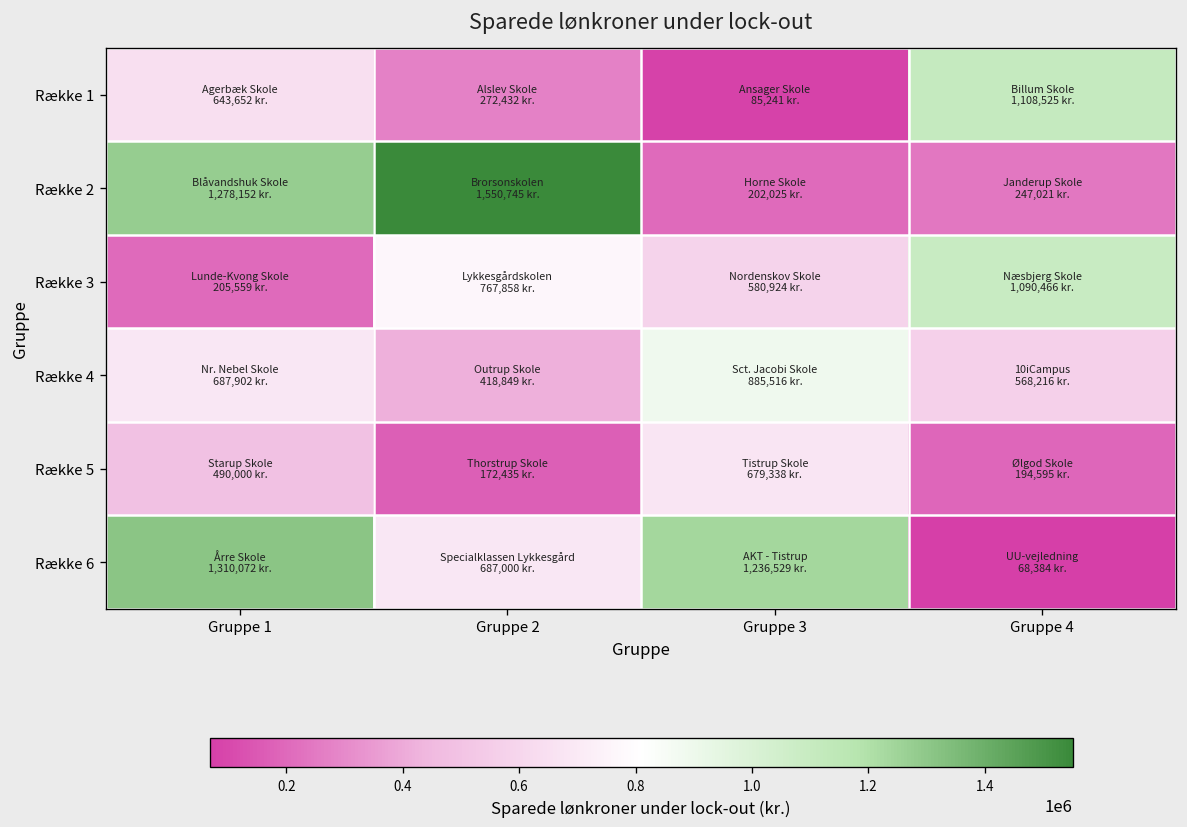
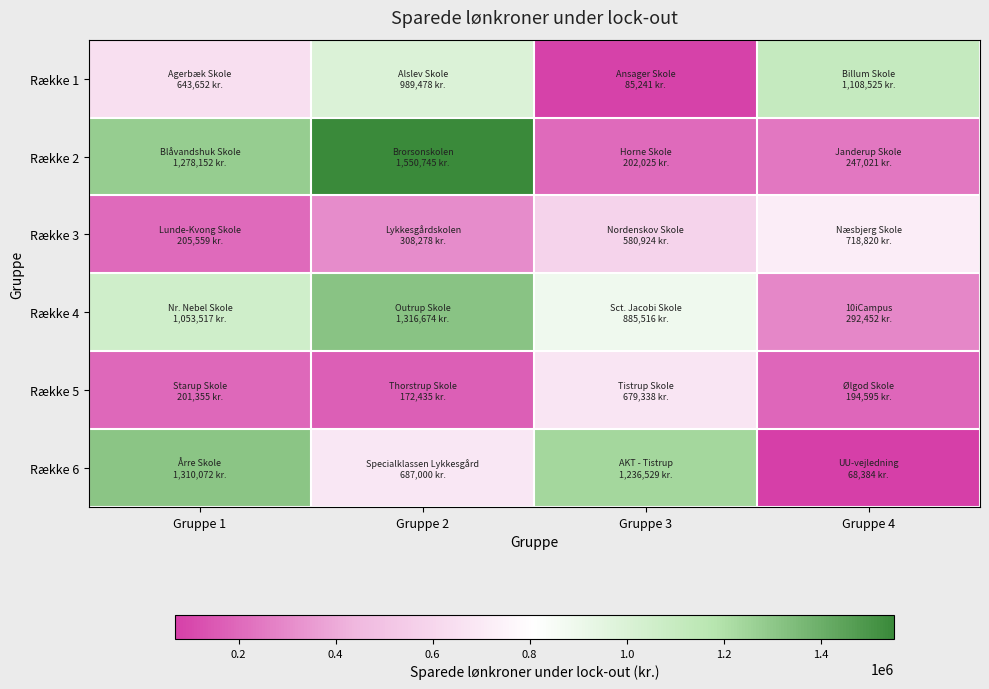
  {
    "Række 1": {
      "Gruppe 1": "643,652",
-     "Gruppe 2": "272,432",
+     "Gruppe 2": "989,478",
      "Gruppe 3": "85,241",
      "Gruppe 4": "1,108,525"
    },
    "Række 2": {
      "Gruppe 1": "1,278,152",
      "Gruppe 2": "1,550,745",
      "Gruppe 3": "202,025",
      "Gruppe 4": "247,021"
    },
    "Række 3": {
      "Gruppe 1": "205,559",
-     "Gruppe 2": "767,858",
+     "Gruppe 2": "308,278",
      "Gruppe 3": "580,924",
-     "Gruppe 4": "1,090,466"
+     "Gruppe 4": "718,820"
    },
    "Række 4": {
-     "Gruppe 1": "687,902",
-     "Gruppe 2": "418,849",
+     "Gruppe 1": "1,053,517",
+     "Gruppe 2": "1,316,674",
      "Gruppe 3": "885,516",
-     "Gruppe 4": "568,216"
+     "Gruppe 4": "292,452"
    },
    "Række 5": {
-     "Gruppe 1": "490,000",
+     "Gruppe 1": "201,355",
      "Gruppe 2": "172,435",
      "Gruppe 3": "679,338",
      "Gruppe 4": "194,595"
    },
    "Række 6": {
      "Gruppe 1": "1,310,072",
      "Gruppe 2": "687,000",
      "Gruppe 3": "1,236,529",
      "Gruppe 4": "68,384"
    }
  }
